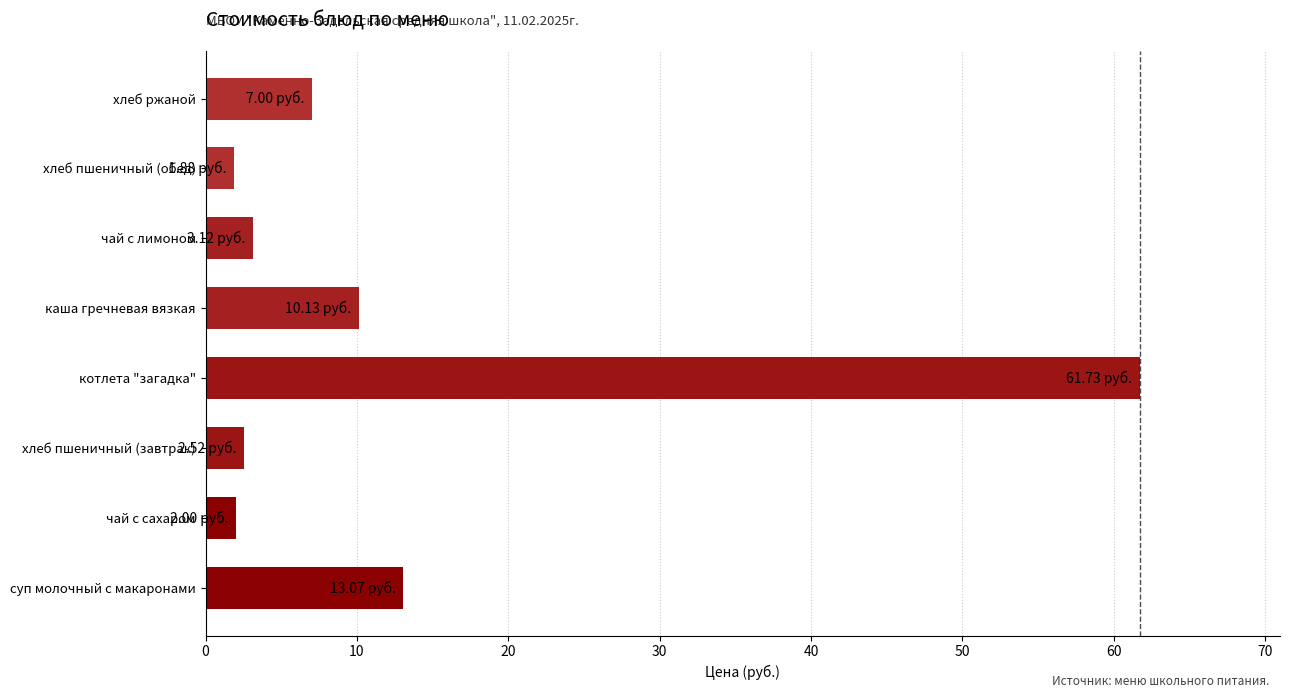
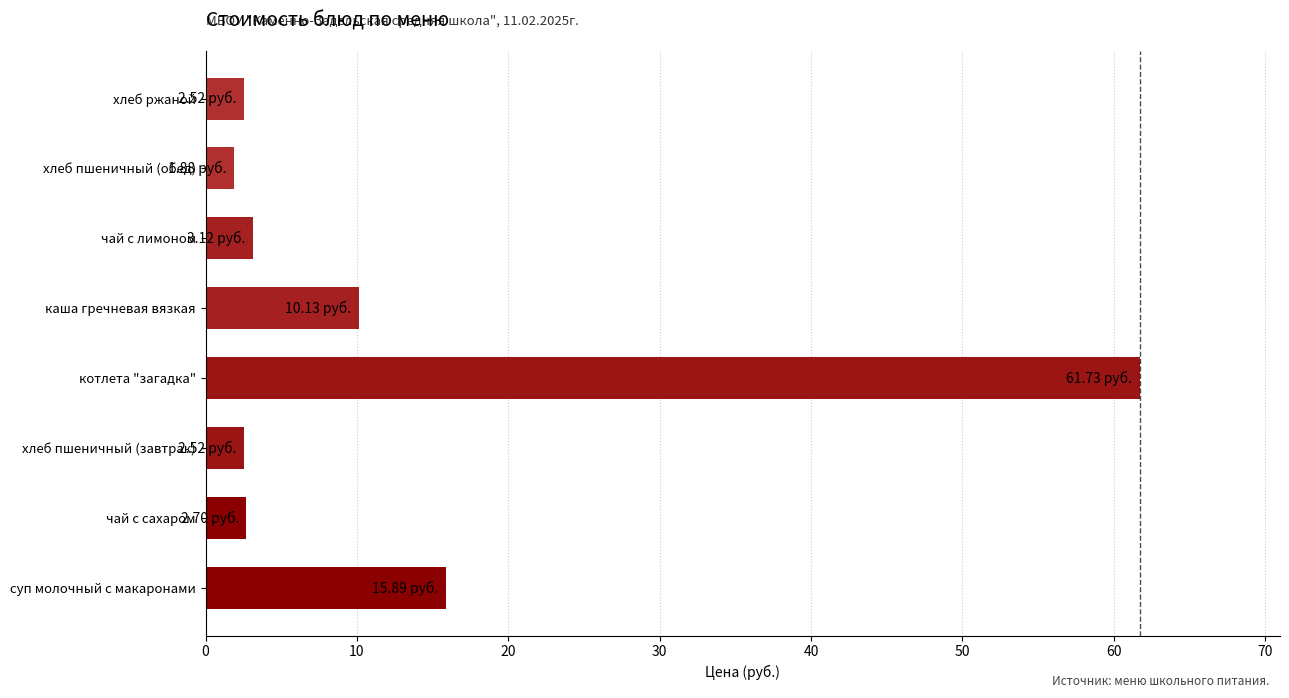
  {
-   "хлеб ржаной": 7.00,
+   "хлеб ржаной": 2.52,
    "хлеб пшеничный (обед)": 1.88,
    "чай с лимоном": 3.12,
    "каша гречневая вязкая": 10.13,
    "котлета \"загадка\"": 61.73,
    "хлеб пшеничный (завтрак)": 2.52,
-   "чай с сахаром": 2.00,
-   "суп молочный с макаронами": 13.07
+   "чай с сахаром": 2.70,
+   "суп молочный с макаронами": 15.89
  }
